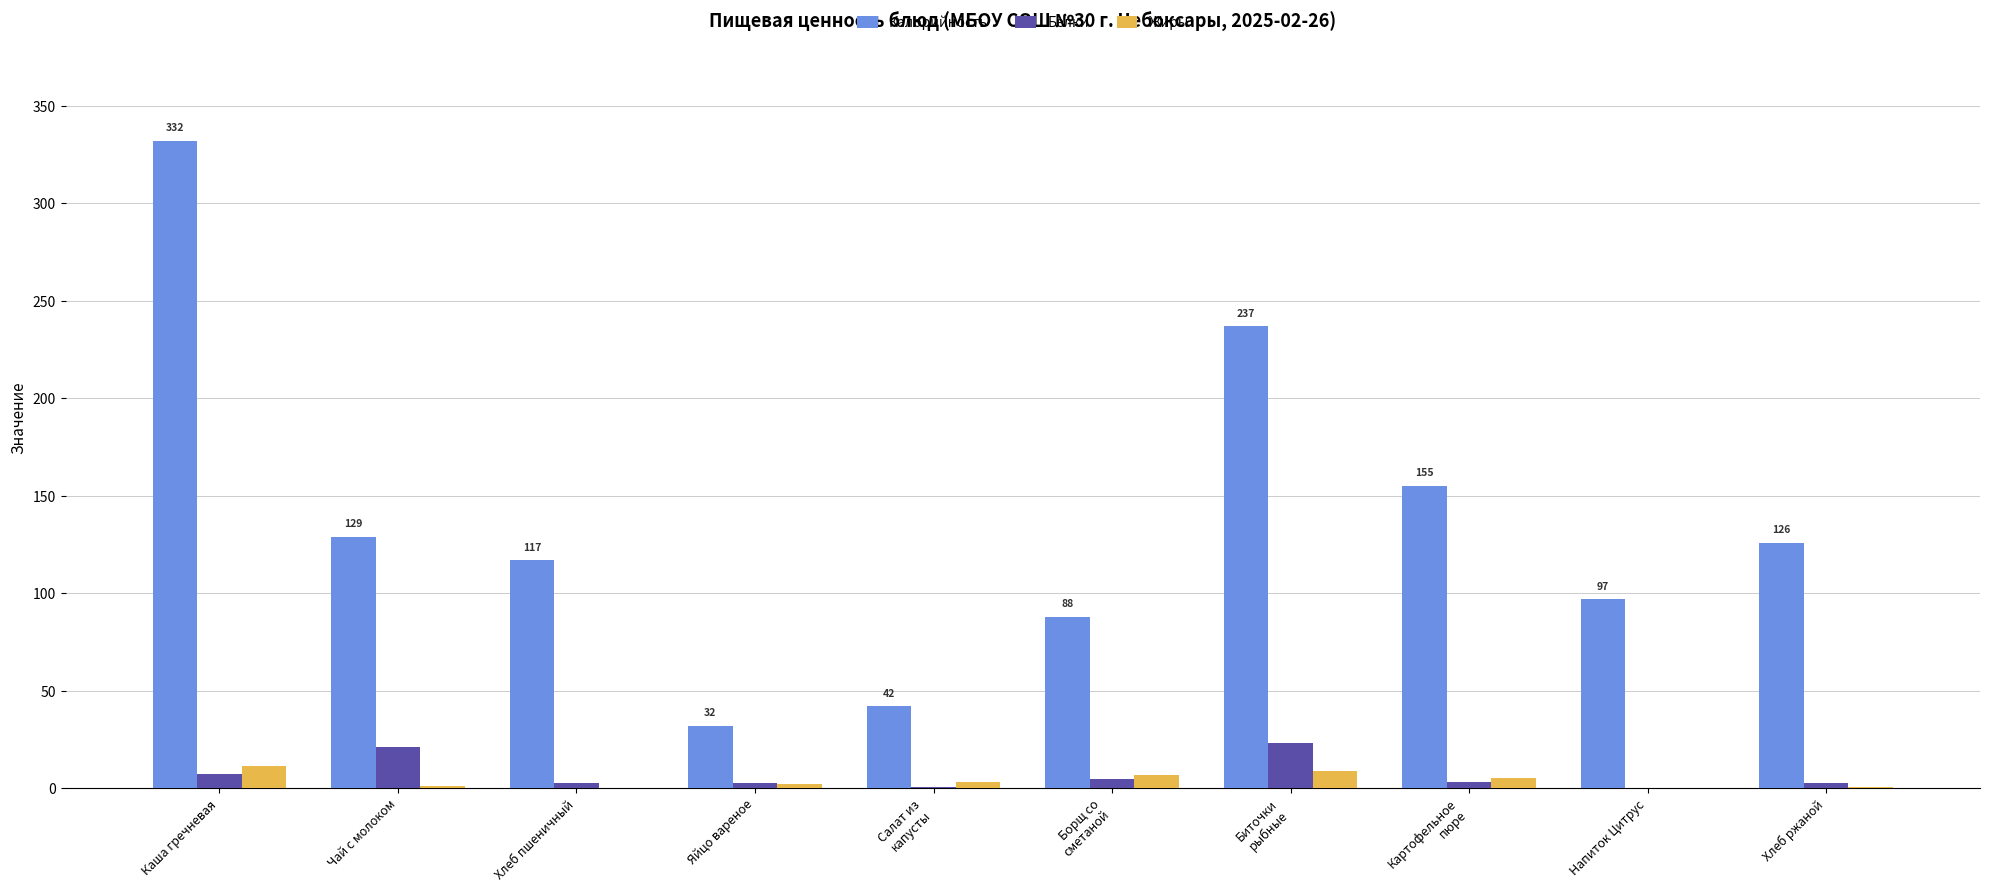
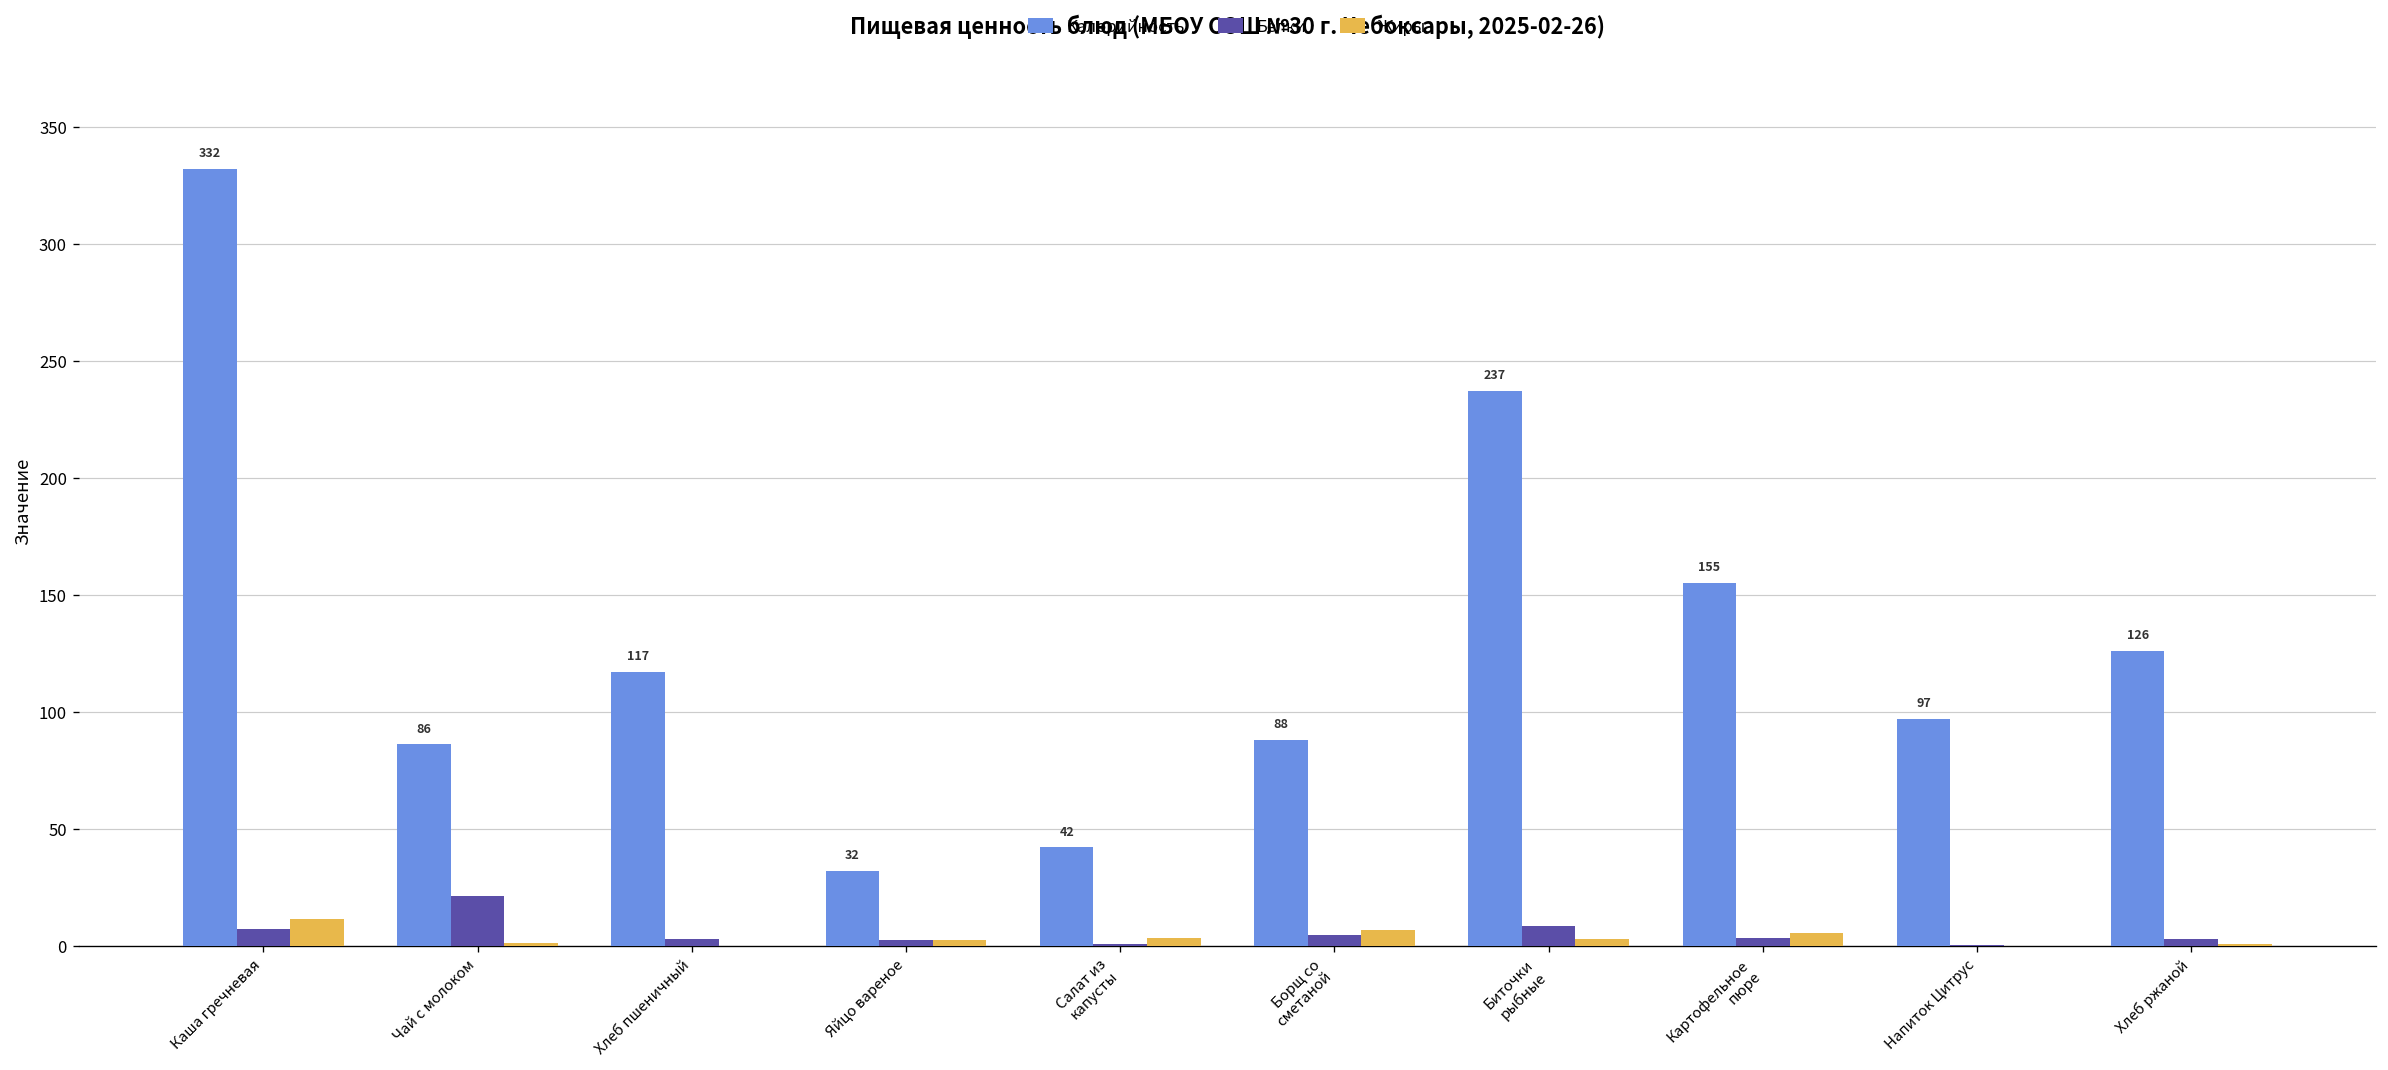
  {
    "Калорийность": {
      "Каша гречневая": 332,
-     "Чай с молоком": 129,
+     "Чай с молоком": 86,
      "Хлеб пшеничный": 117,
      "Яйцо вареное": 32,
      "Салат из капусты": 42,
      "Борщ со сметаной": 88,
      "Биточки рыбные": 237,
      "Картофельное пюре": 155,
      "Напиток Цитрус": 97,
      "Хлеб ржаной": 126
    },
    "Белки": {
      "Каша гречневая": 7,
      "Чай с молоком": 21,
      "Хлеб пшеничный": 3,
      "Яйцо вареное": 3,
      "Борщ со сметаной": 5,
-     "Биточки рыбные": 23,
+     "Биточки рыбные": 8,
      "Картофельное пюре": 3,
      "Хлеб ржаной": 3
    },
    "Жиры": {
      "Каша гречневая": 11,
      "Хлеб пшеничный": 0,
      "Яйцо вареное": 2,
      "Салат из капусты": 3,
      "Борщ со сметаной": 7,
-     "Биточки рыбные": 9,
+     "Биточки рыбные": 3,
      "Картофельное пюре": 6,
      "Напиток Цитрус": 0
    }
  }
